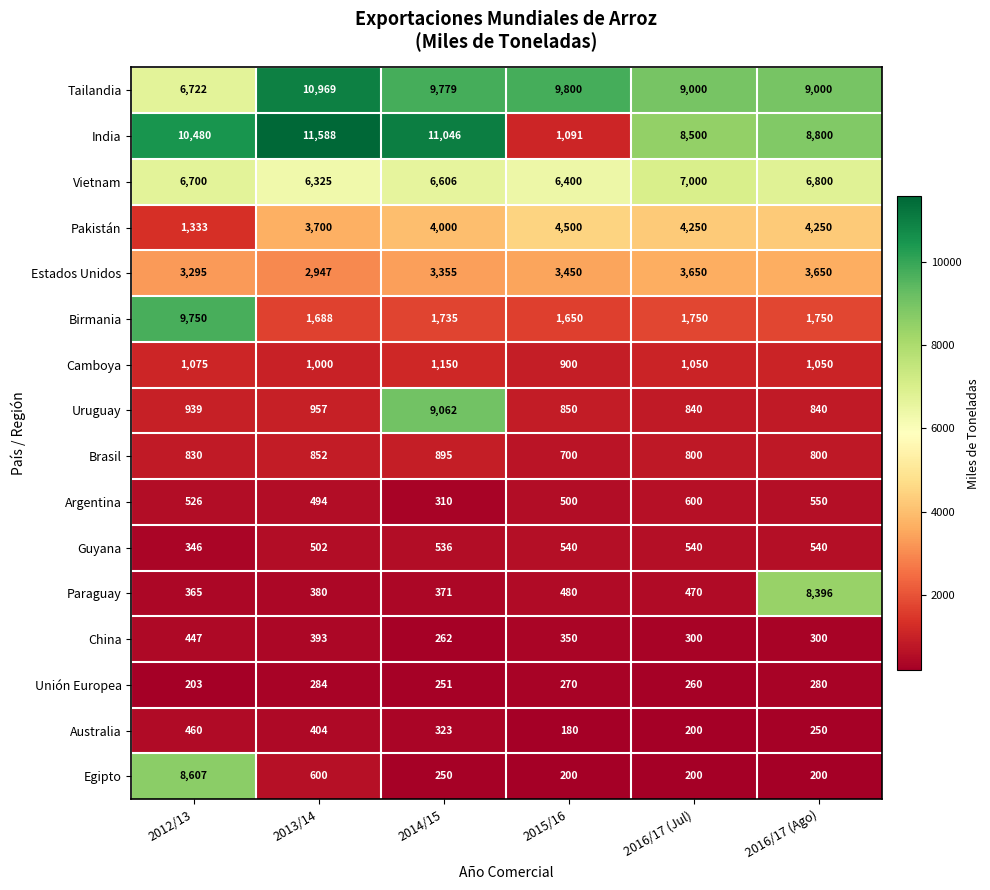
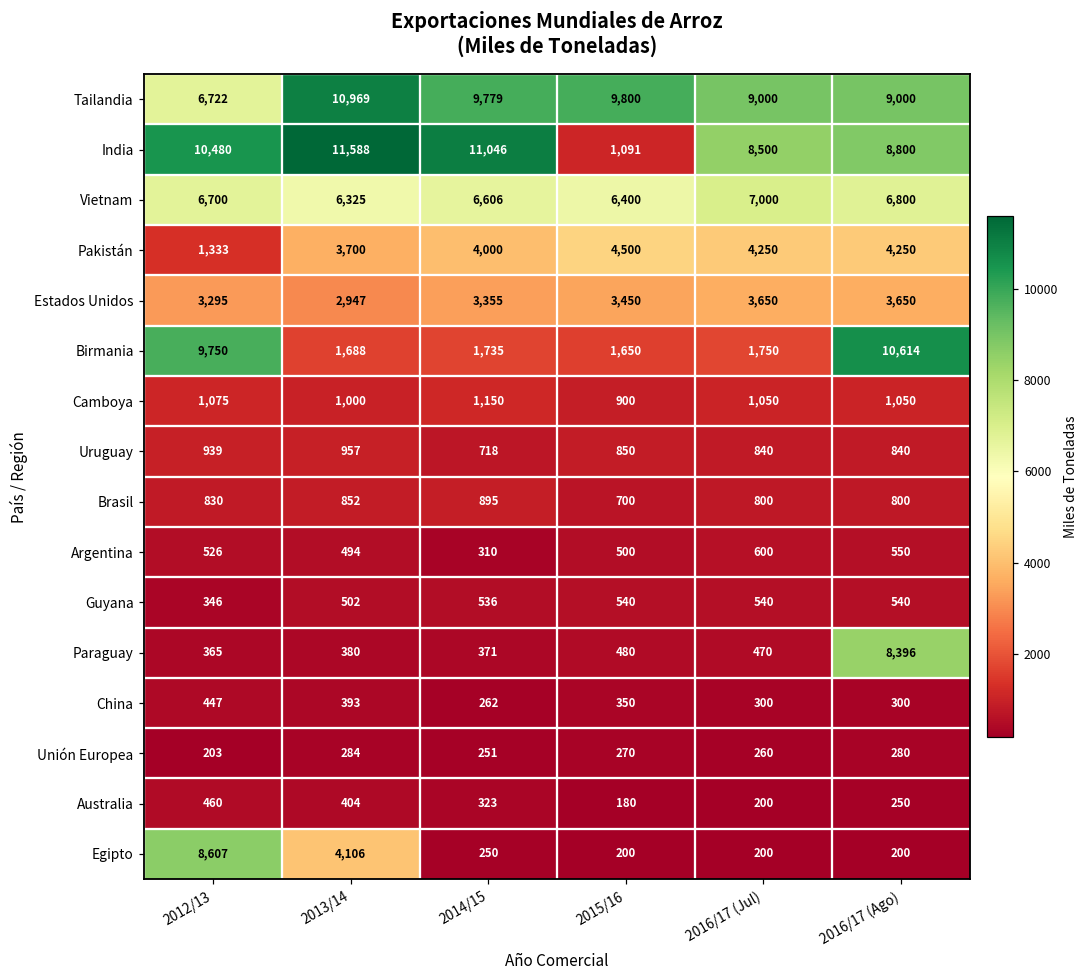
  {
    "Tailandia": {
      "2012/13": "6,722",
      "2013/14": "10,969",
      "2014/15": "9,779",
      "2015/16": "9,800",
      "2016/17 (Jul)": "9,000",
      "2016/17 (Ago)": "9,000"
    },
    "India": {
      "2012/13": "10,480",
      "2013/14": "11,588",
      "2014/15": "11,046",
      "2015/16": "1,091",
      "2016/17 (Jul)": "8,500",
      "2016/17 (Ago)": "8,800"
    },
    "Vietnam": {
      "2012/13": "6,700",
      "2013/14": "6,325",
      "2014/15": "6,606",
      "2015/16": "6,400",
      "2016/17 (Jul)": "7,000",
      "2016/17 (Ago)": "6,800"
    },
    "Pakistán": {
      "2012/13": "1,333",
      "2013/14": "3,700",
      "2014/15": "4,000",
      "2015/16": "4,500",
      "2016/17 (Jul)": "4,250",
      "2016/17 (Ago)": "4,250"
    },
    "Estados Unidos": {
      "2012/13": "3,295",
      "2013/14": "2,947",
      "2014/15": "3,355",
      "2015/16": "3,450",
      "2016/17 (Jul)": "3,650",
      "2016/17 (Ago)": "3,650"
    },
    "Birmania": {
      "2012/13": "9,750",
      "2013/14": "1,688",
      "2014/15": "1,735",
      "2015/16": "1,650",
      "2016/17 (Jul)": "1,750",
-     "2016/17 (Ago)": "1,750"
+     "2016/17 (Ago)": "10,614"
    },
    "Camboya": {
      "2012/13": "1,075",
      "2013/14": "1,000",
      "2014/15": "1,150",
      "2015/16": "900",
      "2016/17 (Jul)": "1,050",
      "2016/17 (Ago)": "1,050"
    },
    "Uruguay": {
      "2012/13": "939",
      "2013/14": "957",
-     "2014/15": "9,062",
+     "2014/15": "718",
      "2015/16": "850",
      "2016/17 (Jul)": "840",
      "2016/17 (Ago)": "840"
    },
    "Brasil": {
      "2012/13": "830",
      "2013/14": "852",
      "2014/15": "895",
      "2015/16": "700",
      "2016/17 (Jul)": "800",
      "2016/17 (Ago)": "800"
    },
    "Argentina": {
      "2012/13": "526",
      "2013/14": "494",
      "2014/15": "310",
      "2015/16": "500",
      "2016/17 (Jul)": "600",
      "2016/17 (Ago)": "550"
    },
    "Guyana": {
      "2012/13": "346",
      "2013/14": "502",
      "2014/15": "536",
      "2015/16": "540",
      "2016/17 (Jul)": "540",
      "2016/17 (Ago)": "540"
    },
    "Paraguay": {
      "2012/13": "365",
      "2013/14": "380",
      "2014/15": "371",
      "2015/16": "480",
      "2016/17 (Jul)": "470",
      "2016/17 (Ago)": "8,396"
    },
    "China": {
      "2012/13": "447",
      "2013/14": "393",
      "2014/15": "262",
      "2015/16": "350",
      "2016/17 (Jul)": "300",
      "2016/17 (Ago)": "300"
    },
    "Unión Europea": {
      "2012/13": "203",
      "2013/14": "284",
      "2014/15": "251",
      "2015/16": "270",
      "2016/17 (Jul)": "260",
      "2016/17 (Ago)": "280"
    },
    "Australia": {
      "2012/13": "460",
      "2013/14": "404",
      "2014/15": "323",
      "2015/16": "180",
      "2016/17 (Jul)": "200",
      "2016/17 (Ago)": "250"
    },
    "Egipto": {
      "2012/13": "8,607",
-     "2013/14": "600",
+     "2013/14": "4,106",
      "2014/15": "250",
      "2015/16": "200",
      "2016/17 (Jul)": "200",
      "2016/17 (Ago)": "200"
    }
  }
